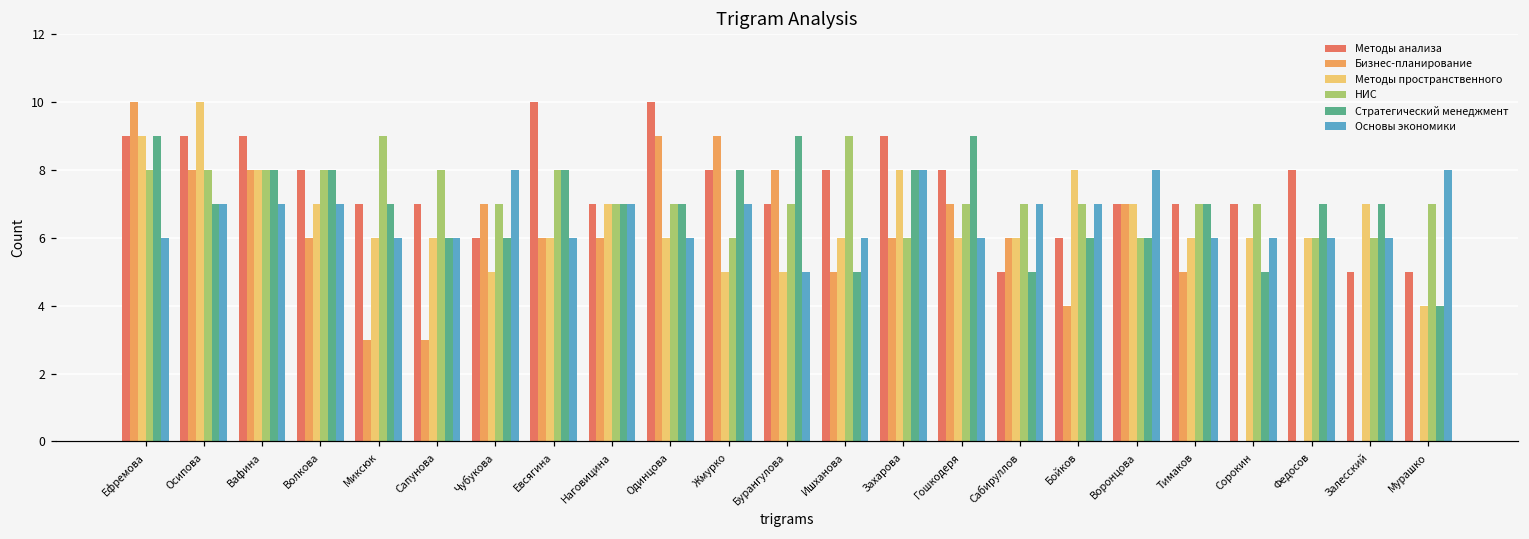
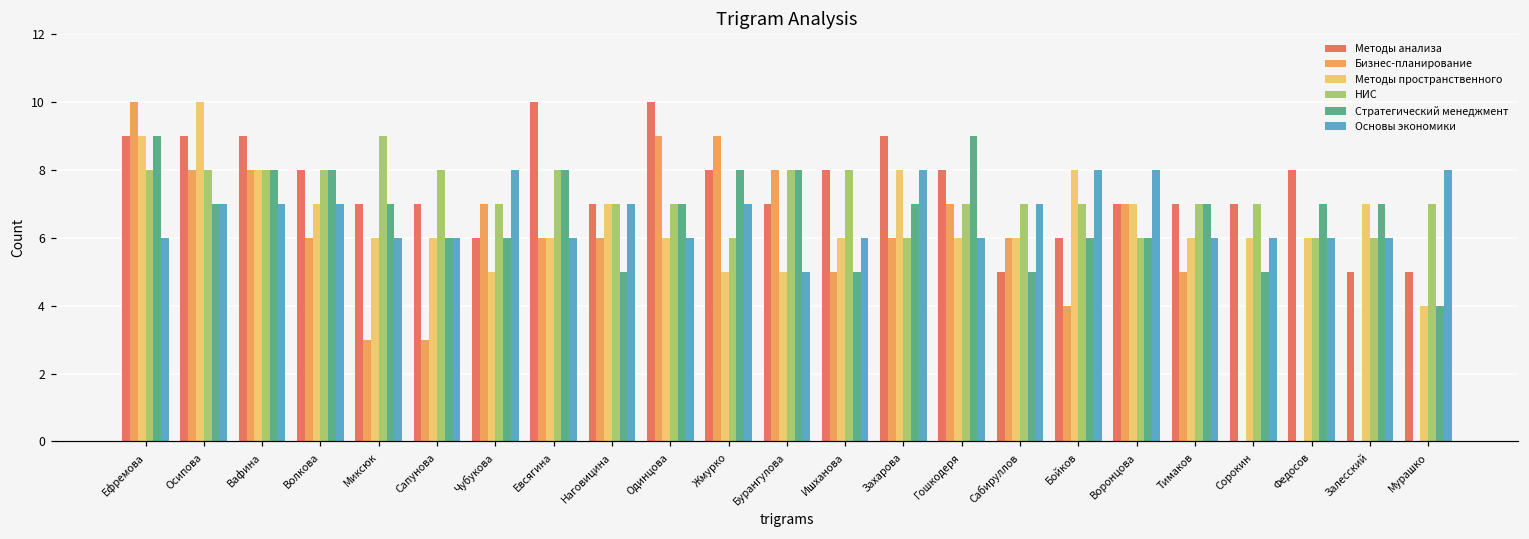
  {
    "НИС": {
      "Ефремова": 8,
      "Осипова": 8,
      "Вафина": 8,
      "Волкова": 8,
      "Миксюк": 9,
      "Сапунова": 8,
      "Чубукова": 7,
      "Евсягина": 8,
      "Наговицина": 7,
      "Одинцова": 7,
      "Жмурко": 6,
-     "Бурангулова": 7,
-     "Ишханова": 9,
+     "Бурангулова": 8,
+     "Ишханова": 8,
      "Захарова": 6,
      "Гошкодеря": 7,
      "Сабируллов": 7,
      "Бойков": 7,
      "Воронцова": 6,
      "Тимаков": 7,
      "Сорокин": 7,
      "Федосов": 6,
      "Залесский": 6,
      "Мурашко": 7
    },
    "Стратегический менеджмент": {
      "Ефремова": 9,
      "Осипова": 7,
      "Вафина": 8,
      "Волкова": 8,
      "Миксюк": 7,
      "Сапунова": 6,
      "Чубукова": 6,
      "Евсягина": 8,
-     "Наговицина": 7,
+     "Наговицина": 5,
      "Одинцова": 7,
      "Жмурко": 8,
-     "Бурангулова": 9,
+     "Бурангулова": 8,
      "Ишханова": 5,
-     "Захарова": 8,
+     "Захарова": 7,
      "Гошкодеря": 9,
      "Сабируллов": 5,
      "Бойков": 6,
      "Воронцова": 6,
      "Тимаков": 7,
      "Сорокин": 5,
      "Федосов": 7,
      "Залесский": 7,
      "Мурашко": 4
    },
    "Основы экономики": {
      "Ефремова": 6,
      "Осипова": 7,
      "Вафина": 7,
      "Волкова": 7,
      "Миксюк": 6,
      "Сапунова": 6,
      "Чубукова": 8,
      "Евсягина": 6,
      "Наговицина": 7,
      "Одинцова": 6,
      "Жмурко": 7,
      "Бурангулова": 5,
      "Ишханова": 6,
      "Захарова": 8,
      "Гошкодеря": 6,
      "Сабируллов": 7,
-     "Бойков": 7,
+     "Бойков": 8,
      "Воронцова": 8,
      "Тимаков": 6,
      "Сорокин": 6,
      "Федосов": 6,
      "Залесский": 6,
      "Мурашко": 8
    }
  }
